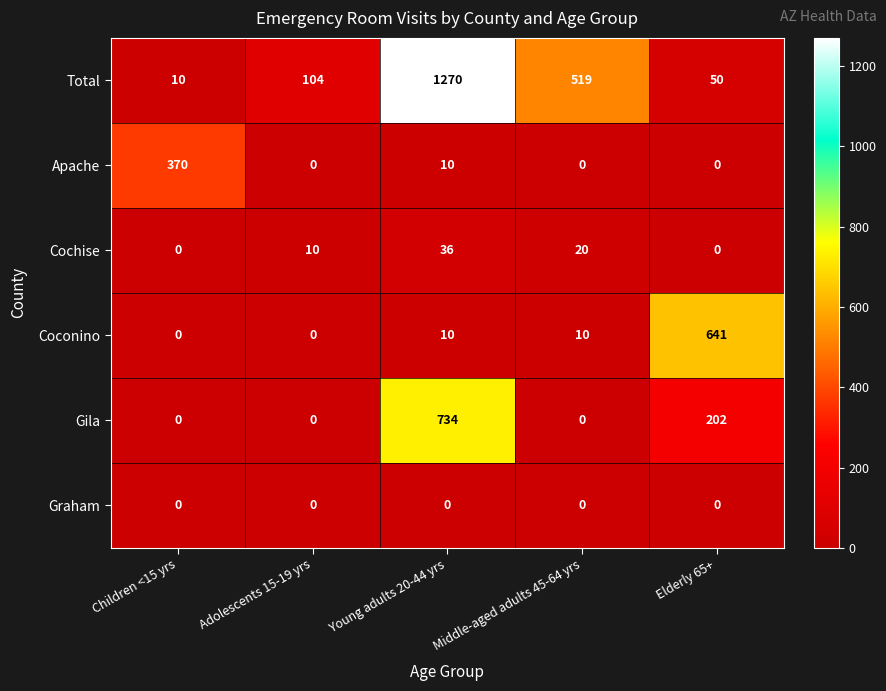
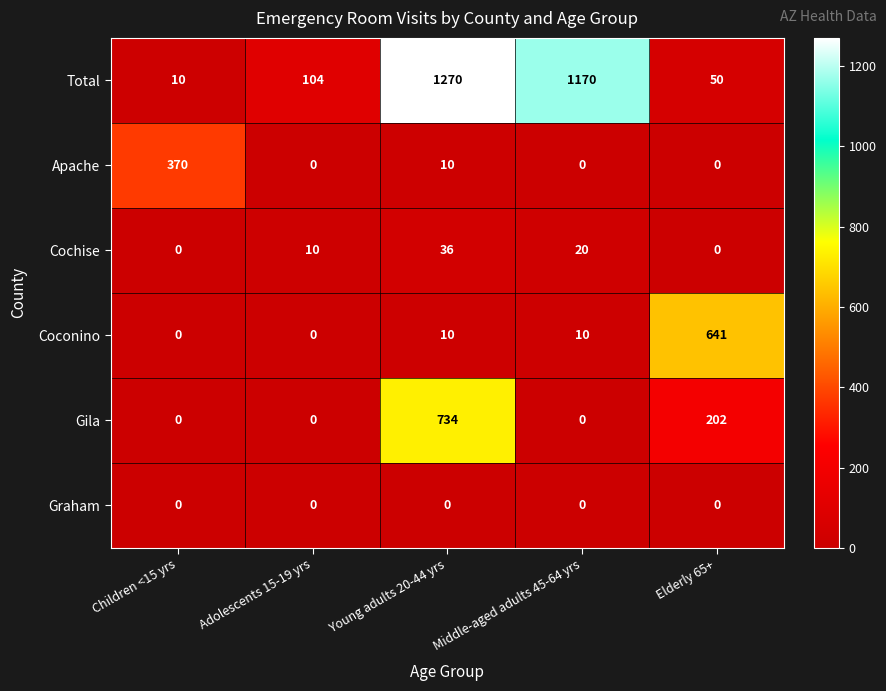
  {
    "Total": {
      "Children <15 yrs": 10,
      "Adolescents 15-19 yrs": 104,
      "Young adults 20-44 yrs": 1270,
-     "Middle-aged adults 45-64 yrs": 519,
+     "Middle-aged adults 45-64 yrs": 1170,
      "Elderly 65+": 50
    },
    "Apache": {
      "Children <15 yrs": 370,
      "Adolescents 15-19 yrs": 0,
      "Young adults 20-44 yrs": 10,
      "Middle-aged adults 45-64 yrs": 0,
      "Elderly 65+": 0
    },
    "Cochise": {
      "Children <15 yrs": 0,
      "Adolescents 15-19 yrs": 10,
      "Young adults 20-44 yrs": 36,
      "Middle-aged adults 45-64 yrs": 20,
      "Elderly 65+": 0
    },
    "Coconino": {
      "Children <15 yrs": 0,
      "Adolescents 15-19 yrs": 0,
      "Young adults 20-44 yrs": 10,
      "Middle-aged adults 45-64 yrs": 10,
      "Elderly 65+": 641
    },
    "Gila": {
      "Children <15 yrs": 0,
      "Adolescents 15-19 yrs": 0,
      "Young adults 20-44 yrs": 734,
      "Middle-aged adults 45-64 yrs": 0,
      "Elderly 65+": 202
    },
    "Graham": {
      "Children <15 yrs": 0,
      "Adolescents 15-19 yrs": 0,
      "Young adults 20-44 yrs": 0,
      "Middle-aged adults 45-64 yrs": 0,
      "Elderly 65+": 0
    }
  }
